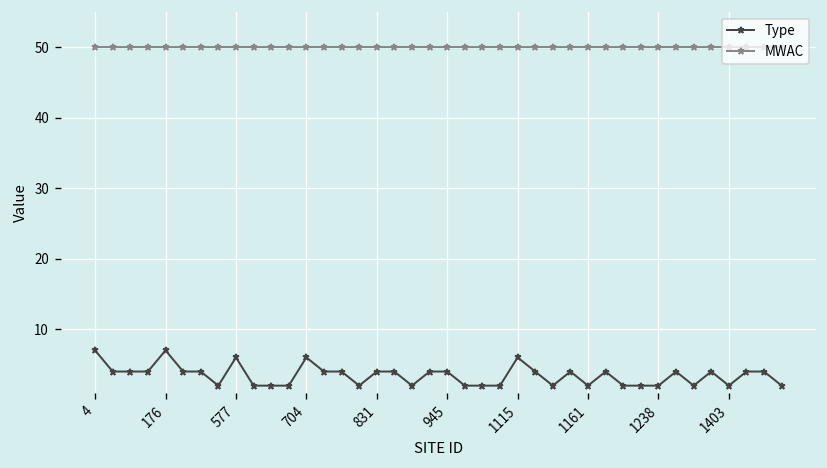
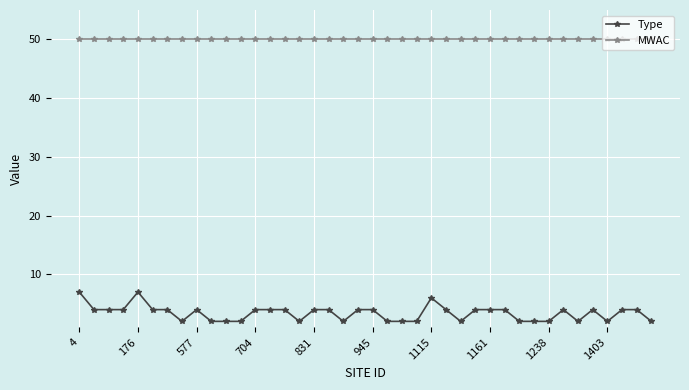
  {
    "Type": {
      "4": 7,
      "176": 7,
-     "577": 6,
-     "704": 6,
+     "577": 4,
+     "704": 4,
      "831": 4,
      "945": 4,
      "1115": 6,
-     "1161": 2,
+     "1161": 4,
      "1238": 2,
      "1403": 2
    },
    "MWAC": {
      "4": 50,
      "176": 50,
      "577": 50,
      "704": 50,
      "831": 50,
      "945": 50,
      "1115": 50,
      "1161": 50,
      "1238": 50
    }
  }
